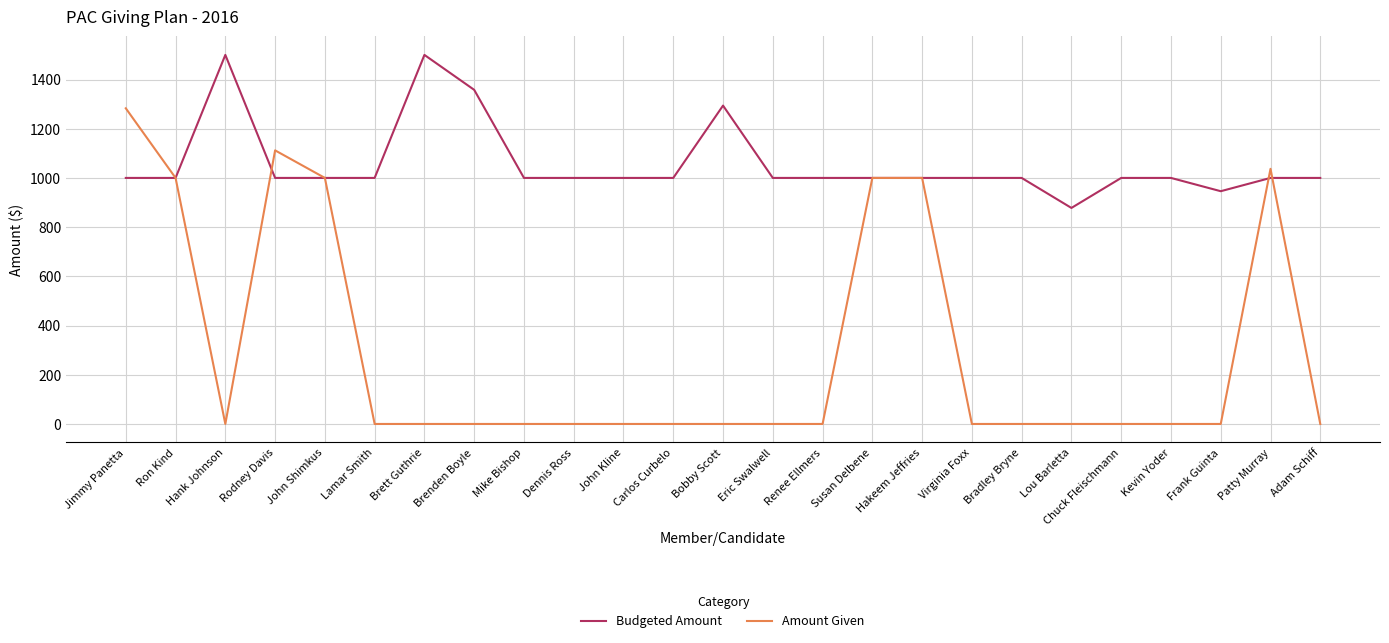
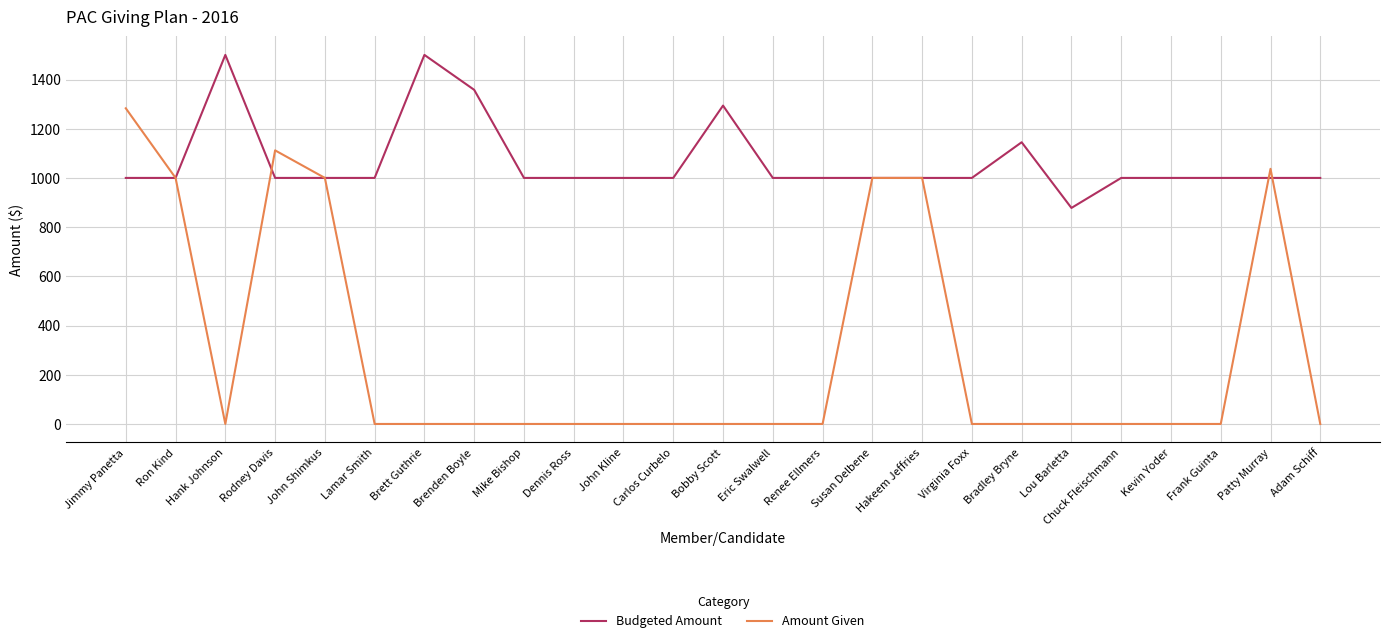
  {
    "Budgeted Amount": {
      "Jimmy Panetta": 1000,
      "Hank Johnson": 1500,
      "Rodney Davis": 1000,
      "Lamar Smith": 1000,
      "Brett Guthrie": 1500,
      "Brenden Boyle": 1360,
      "Mike Bishop": 1000,
      "Dennis Ross": 1000,
      "John Kline": 1000,
      "Carlos Curbelo": 1000,
      "Bobby Scott": 1290,
      "Eric Swalwell": 1000,
      "Renee Ellmers": 1000,
      "Virginia Foxx": 1000,
-     "Bradley Bryne": 1000,
+     "Bradley Bryne": 1150,
      "Lou Barletta": 880,
      "Chuck Fleischmann": 1000,
      "Kevin Yoder": 1000,
-     "Frank Guinta": 950,
+     "Frank Guinta": 1000,
      "Patty Murray": 1000,
      "Adam Schiff": 1000
    },
    "Amount Given": {
      "Jimmy Panetta": 1280,
      "Hank Johnson": 0,
      "Rodney Davis": 1110,
      "Lamar Smith": 0,
      "Brett Guthrie": 0,
      "Brenden Boyle": 0,
      "Mike Bishop": 0,
      "Dennis Ross": 0,
      "John Kline": 0,
      "Carlos Curbelo": 0,
      "Bobby Scott": 0,
      "Eric Swalwell": 0,
      "Renee Ellmers": 0,
      "Virginia Foxx": 0,
      "Bradley Bryne": 0,
      "Lou Barletta": 0,
      "Chuck Fleischmann": 0,
      "Kevin Yoder": 0,
      "Frank Guinta": 0,
      "Patty Murray": 1040,
      "Adam Schiff": 0
    }
  }
